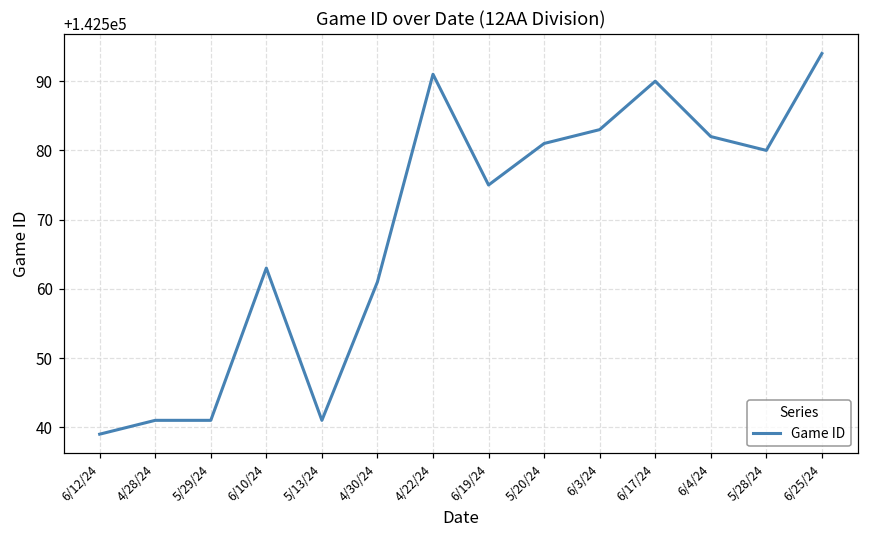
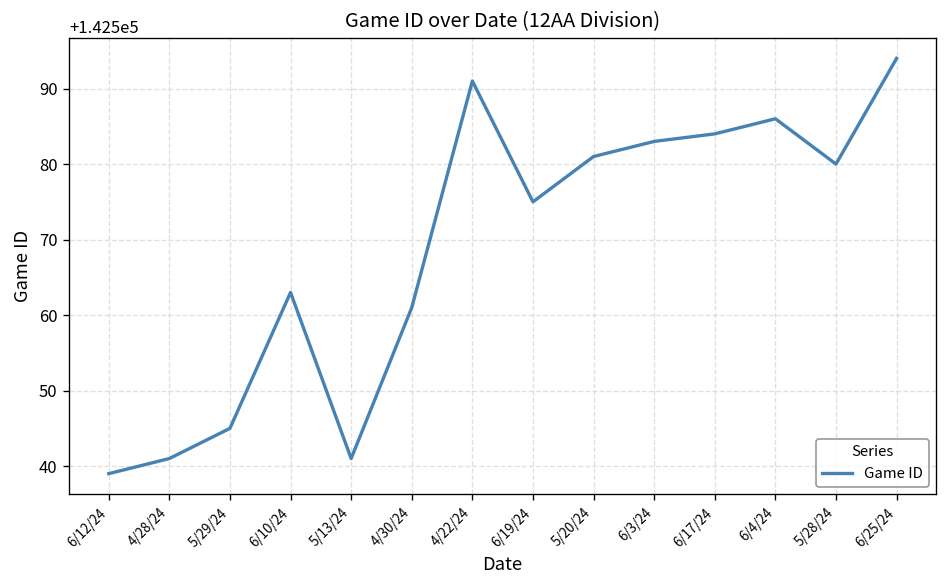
  {
    "6/12/24": 142539,
    "4/28/24": 142541,
-   "5/29/24": 142541,
+   "5/29/24": 142545,
    "6/10/24": 142563,
    "5/13/24": 142541,
    "4/30/24": 142561,
    "4/22/24": 142591,
    "6/19/24": 142575,
    "5/20/24": 142581,
    "6/3/24": 142583,
-   "6/17/24": 142590,
-   "6/4/24": 142582,
+   "6/17/24": 142584,
+   "6/4/24": 142586,
    "5/28/24": 142580,
    "6/25/24": 142594
  }
